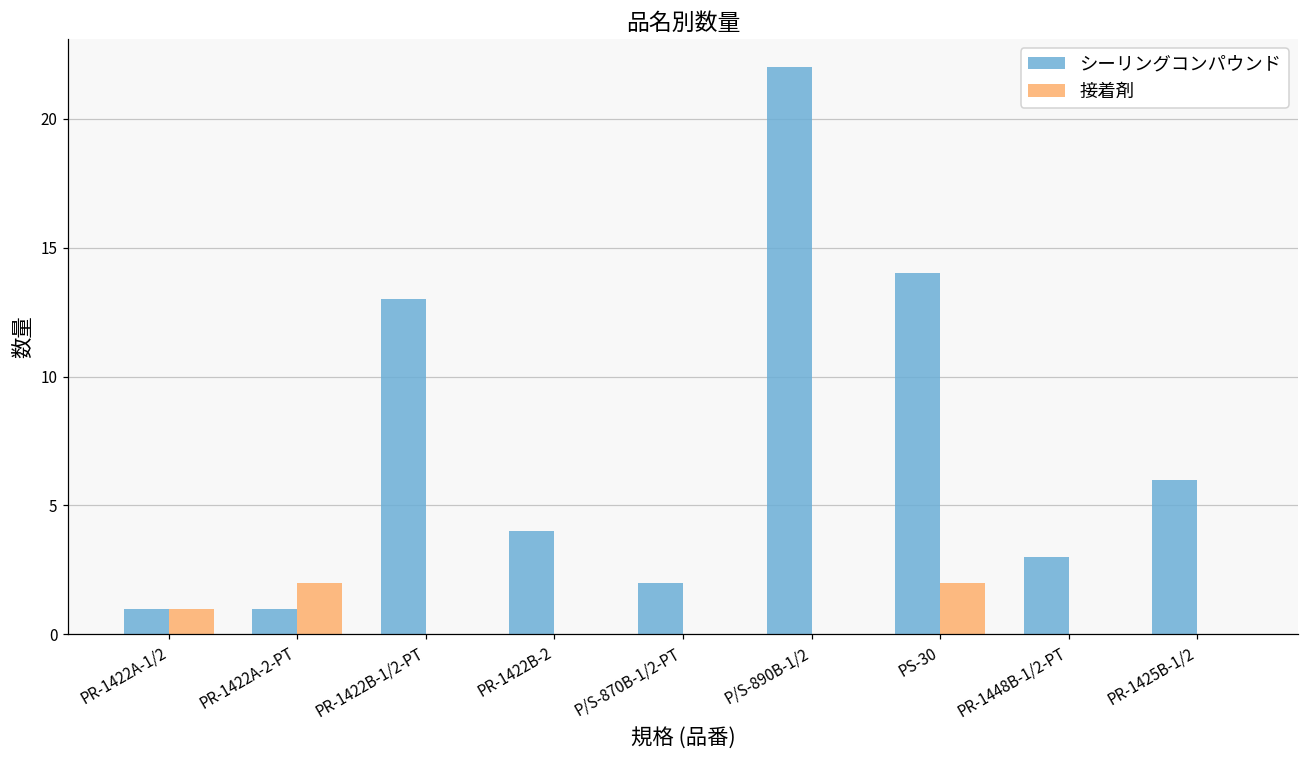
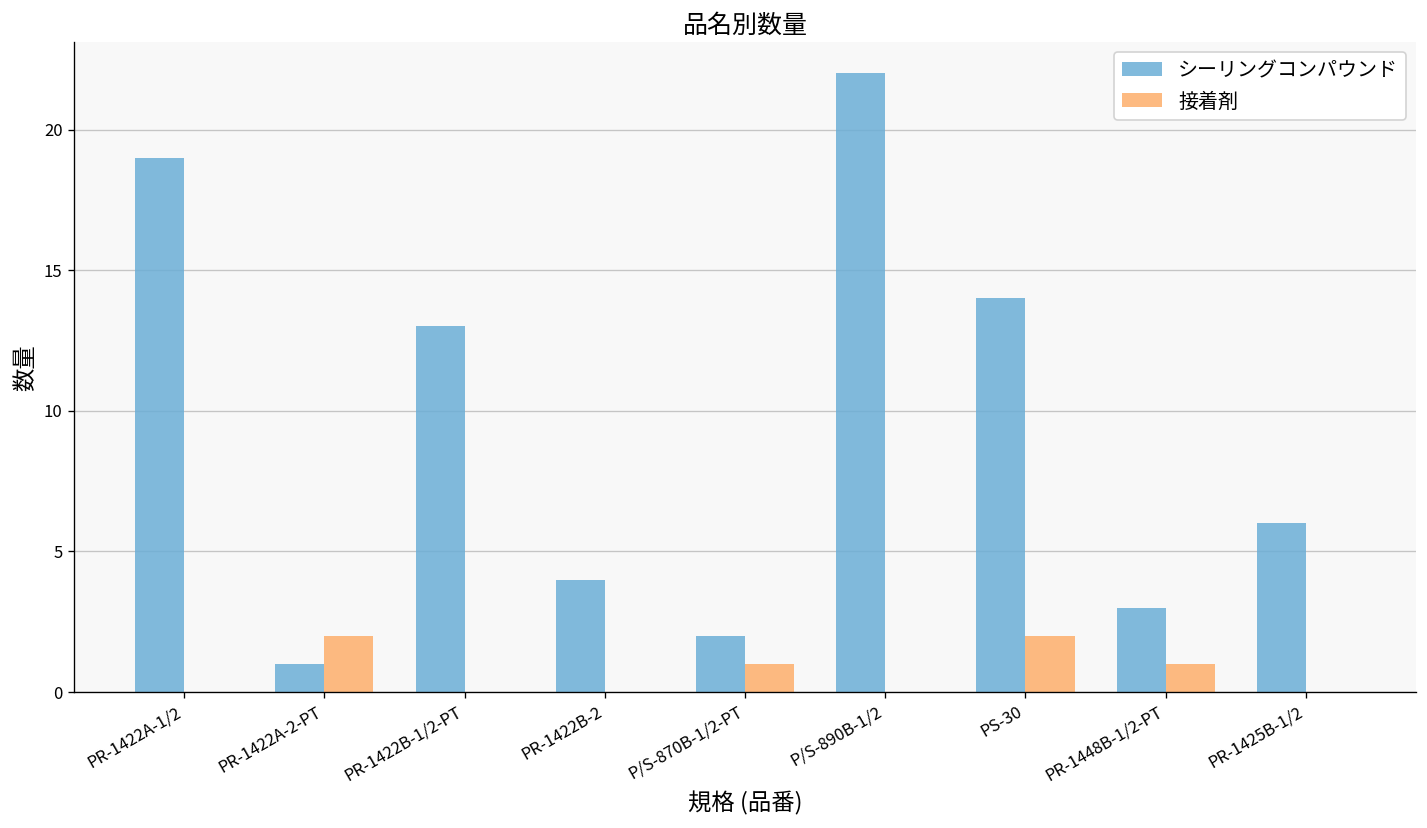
  {
    "シーリングコンパウンド": {
-     "PR-1422A-1/2": 1,
+     "PR-1422A-1/2": 19,
      "PR-1422A-2-PT": 1,
      "PR-1422B-1/2-PT": 13,
      "PR-1422B-2": 4,
      "P/S-870B-1/2-PT": 2,
      "P/S-890B-1/2": 22,
      "PS-30": 14,
      "PR-1448B-1/2-PT": 3,
      "PR-1425B-1/2": 6
    },
    "接着剤": {
-     "PR-1422A-1/2": 1,
+     "PR-1422A-1/2": 0,
      "PR-1422A-2-PT": 2,
      "PR-1422B-1/2-PT": 0,
      "PR-1422B-2": 0,
-     "P/S-870B-1/2-PT": 0,
+     "P/S-870B-1/2-PT": 1,
      "P/S-890B-1/2": 0,
      "PS-30": 2,
-     "PR-1448B-1/2-PT": 0,
+     "PR-1448B-1/2-PT": 1,
      "PR-1425B-1/2": 0
    }
  }
